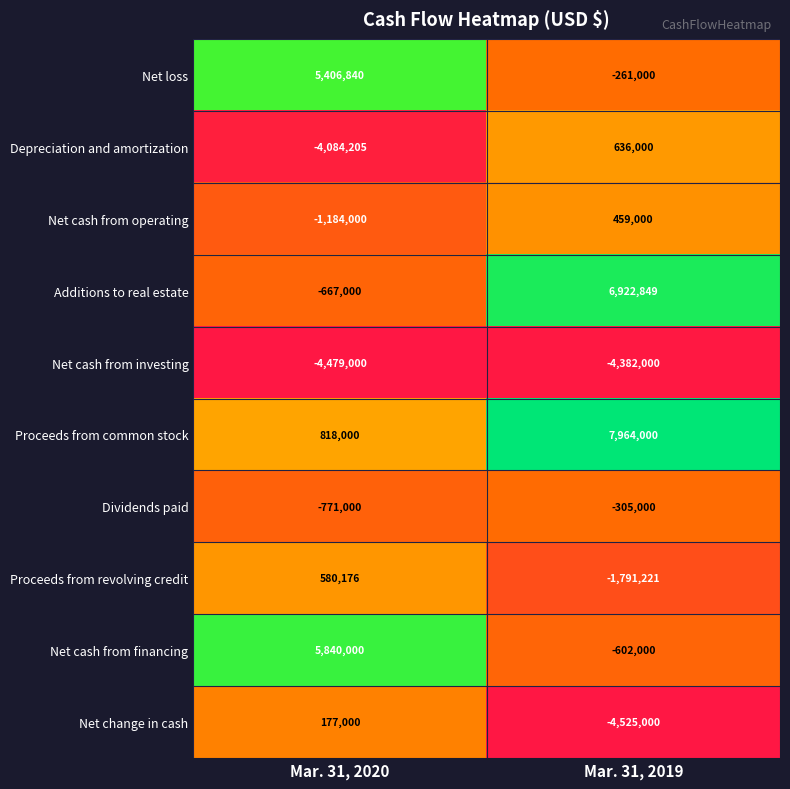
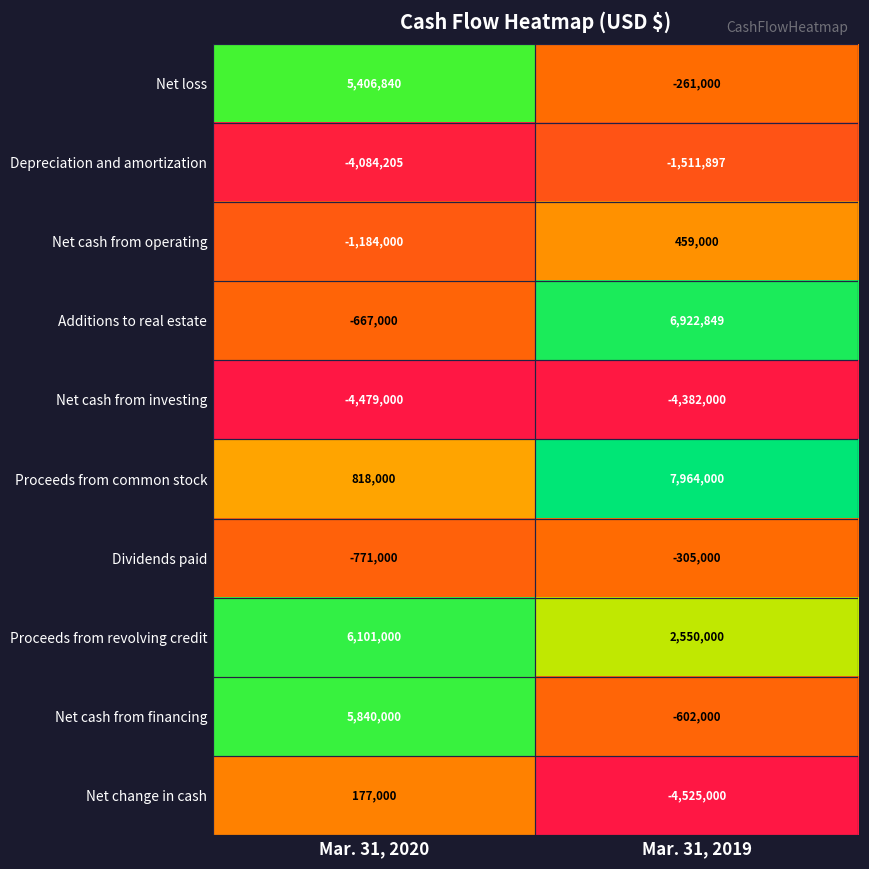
  {
    "Net loss": {
      "Mar. 31, 2020": "5,406,840",
      "Mar. 31, 2019": "-261,000"
    },
    "Depreciation and amortization": {
      "Mar. 31, 2020": "-4,084,205",
-     "Mar. 31, 2019": "636,000"
+     "Mar. 31, 2019": "-1,511,897"
    },
    "Net cash from operating": {
      "Mar. 31, 2020": "-1,184,000",
      "Mar. 31, 2019": "459,000"
    },
    "Additions to real estate": {
      "Mar. 31, 2020": "-667,000",
      "Mar. 31, 2019": "6,922,849"
    },
    "Net cash from investing": {
      "Mar. 31, 2020": "-4,479,000",
      "Mar. 31, 2019": "-4,382,000"
    },
    "Proceeds from common stock": {
      "Mar. 31, 2020": "818,000",
      "Mar. 31, 2019": "7,964,000"
    },
    "Dividends paid": {
      "Mar. 31, 2020": "-771,000",
      "Mar. 31, 2019": "-305,000"
    },
    "Proceeds from revolving credit": {
-     "Mar. 31, 2020": "580,176",
-     "Mar. 31, 2019": "-1,791,221"
+     "Mar. 31, 2020": "6,101,000",
+     "Mar. 31, 2019": "2,550,000"
    },
    "Net cash from financing": {
      "Mar. 31, 2020": "5,840,000",
      "Mar. 31, 2019": "-602,000"
    },
    "Net change in cash": {
      "Mar. 31, 2020": "177,000",
      "Mar. 31, 2019": "-4,525,000"
    }
  }
